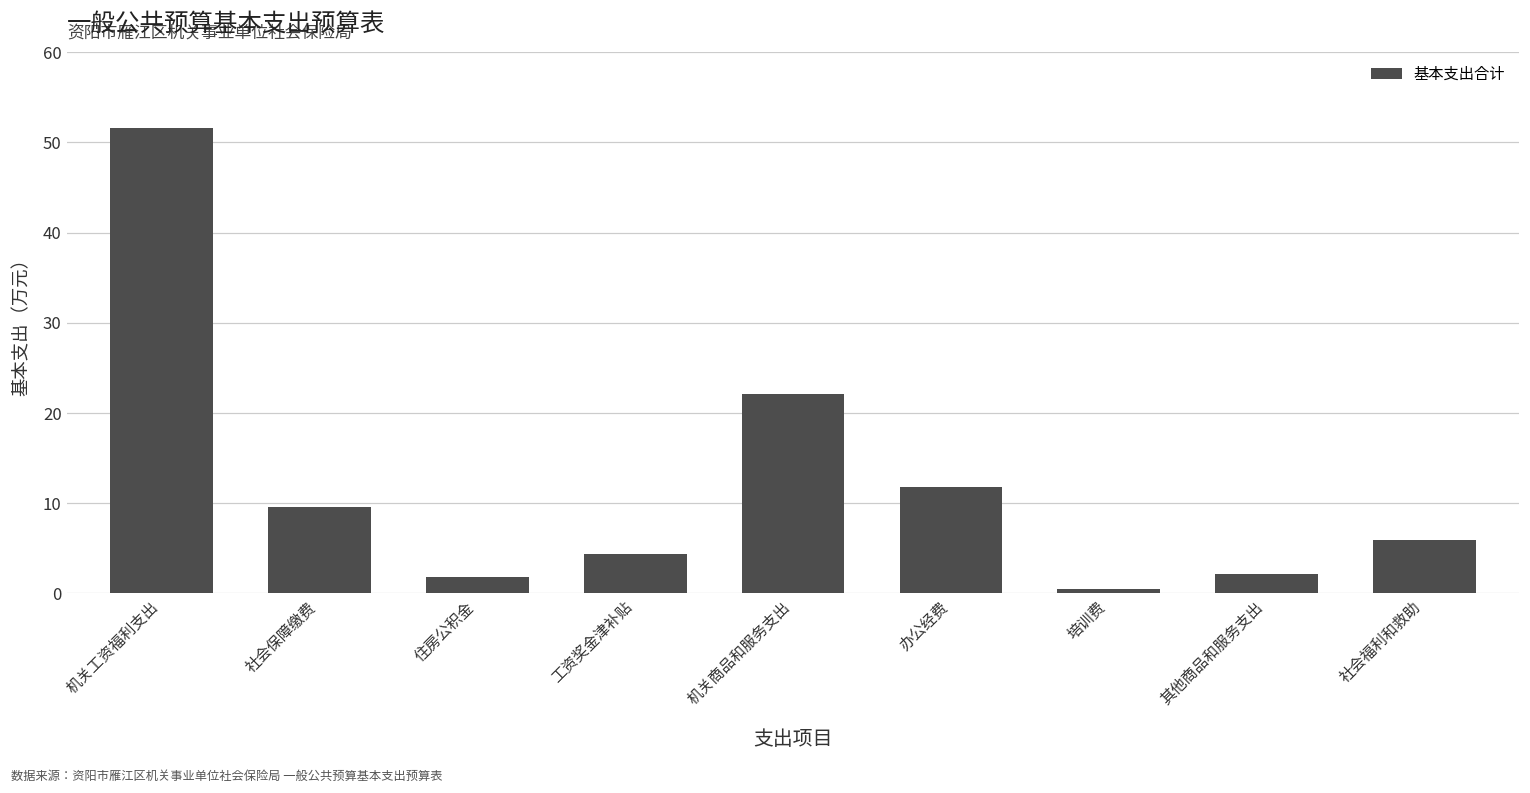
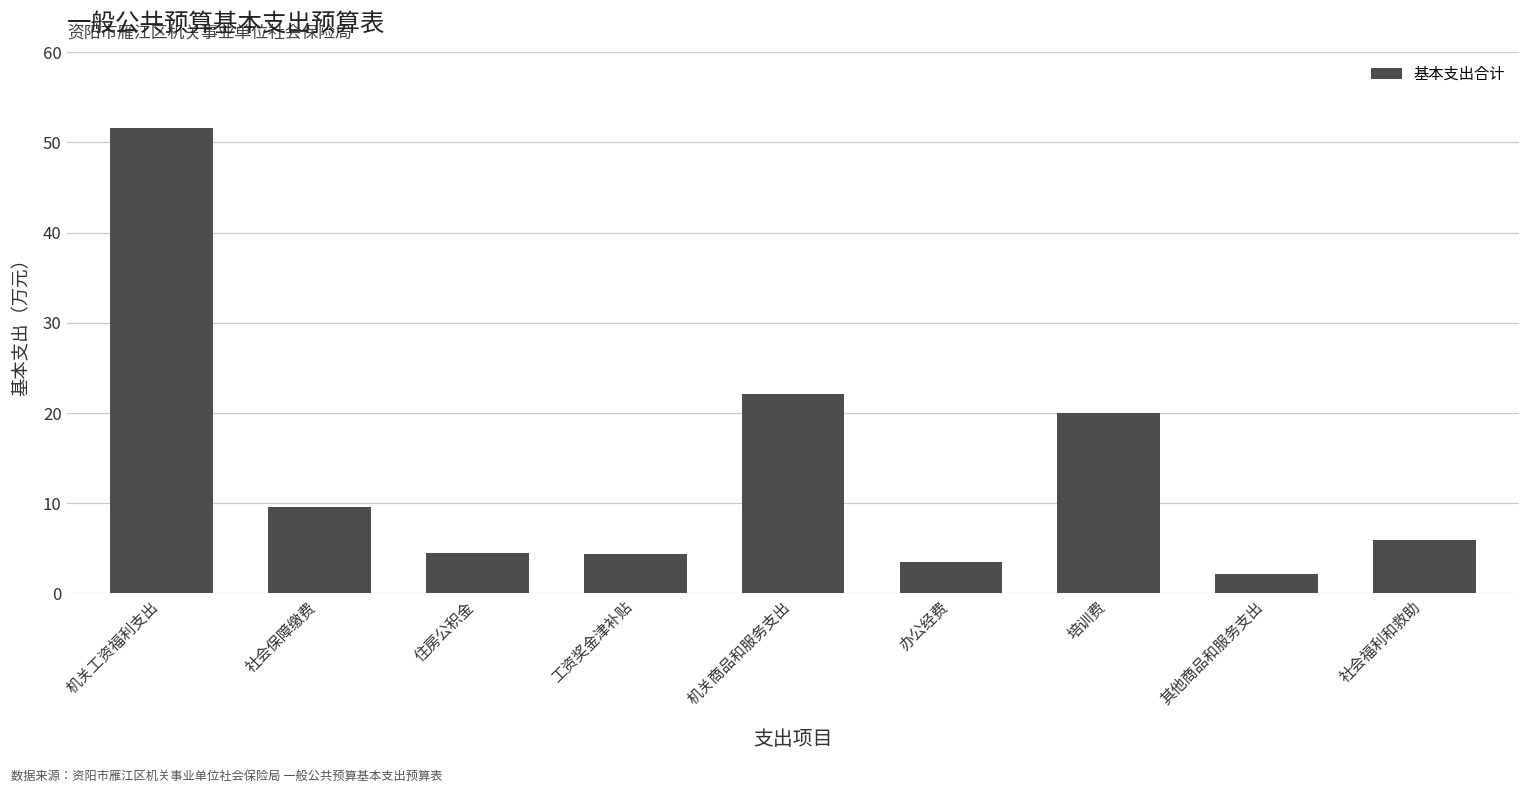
  {
    "机关工资福利支出": 52,
    "社会保障缴费": 10,
-   "住房公积金": 2,
+   "住房公积金": 5,
    "工资奖金津补贴": 4,
    "机关商品和服务支出": 22,
-   "办公经费": 12,
-   "培训费": 1,
+   "办公经费": 3,
+   "培训费": 20,
    "其他商品和服务支出": 2,
    "社会福利和救助": 6
  }
